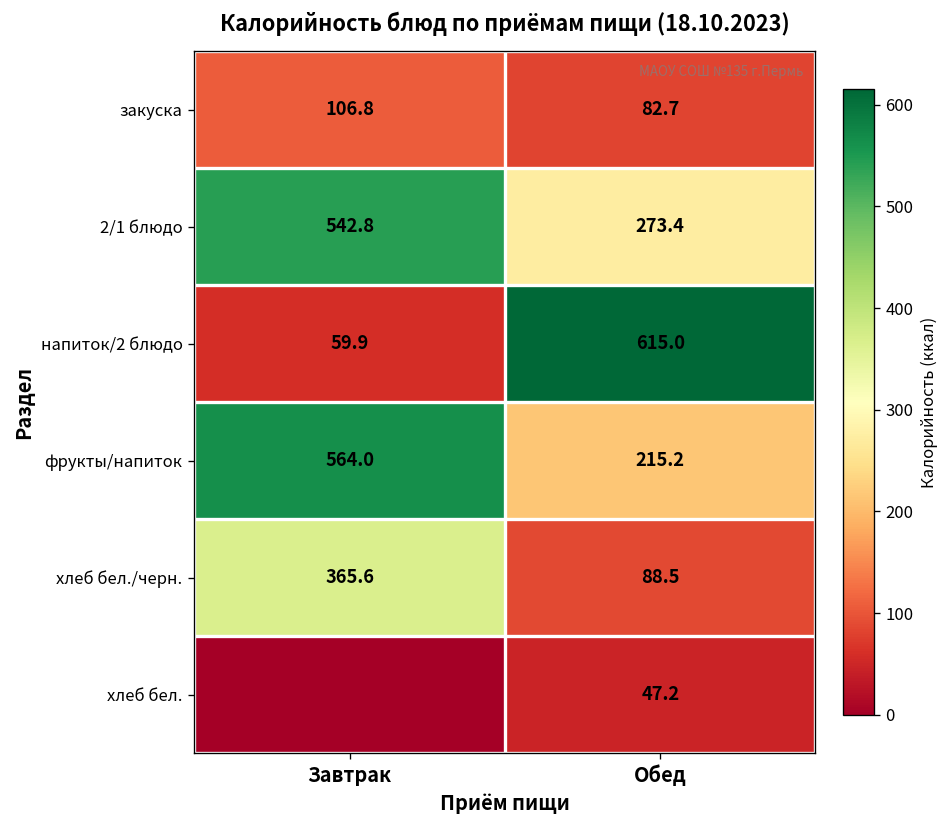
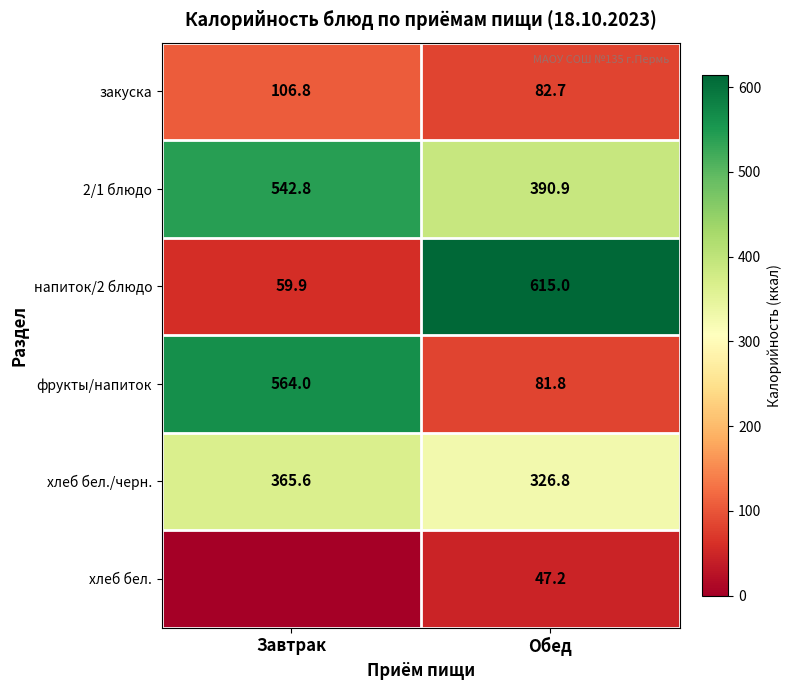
  {
    "закуска": {
      "Завтрак": 106.8
    },
    "2/1 блюдо": {
      "Завтрак": 542.8,
-     "Обед": 273.4
+     "Обед": 390.9
    },
    "напиток/2 блюдо": {
      "Завтрак": 59.9,
      "Обед": 615.0
    },
    "фрукты/напиток": {
      "Завтрак": 564.0,
-     "Обед": 215.2
+     "Обед": 81.8
    },
    "хлеб бел./черн.": {
      "Завтрак": 365.6,
-     "Обед": 88.5
+     "Обед": 326.8
    },
    "хлеб бел.": {
      "Обед": 47.2
    }
  }
